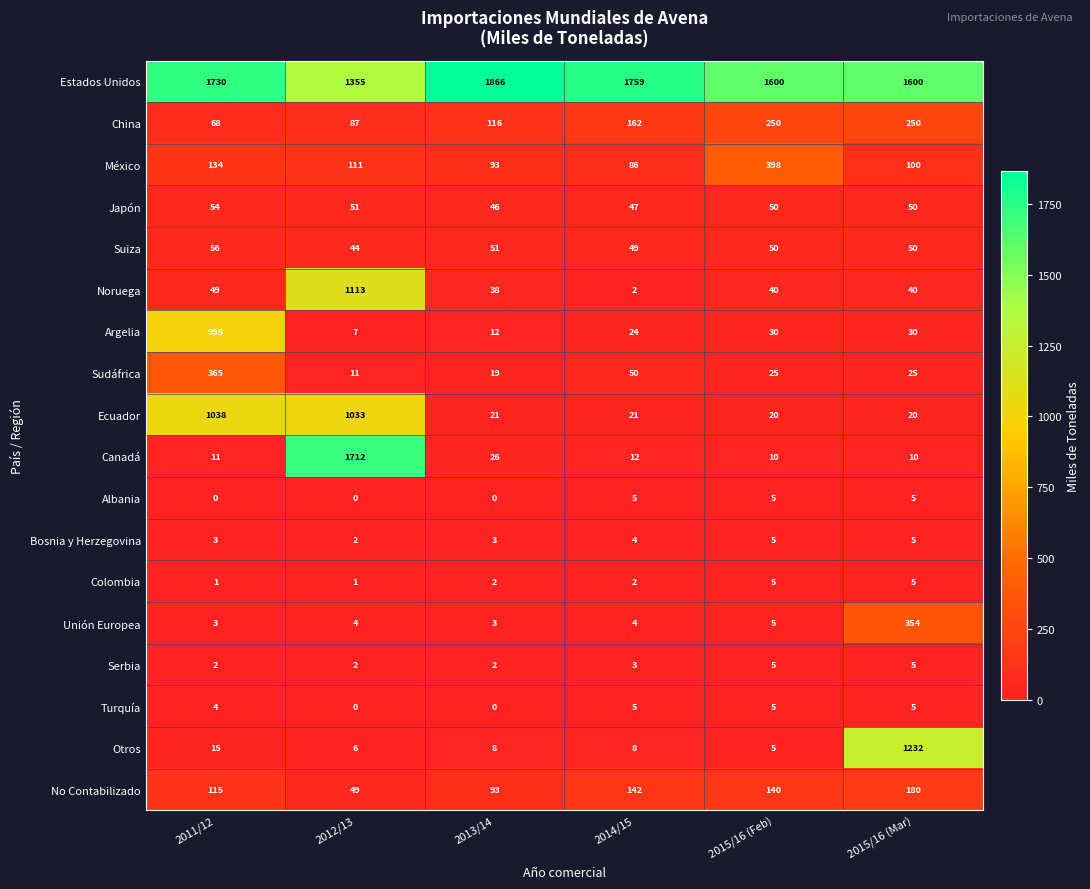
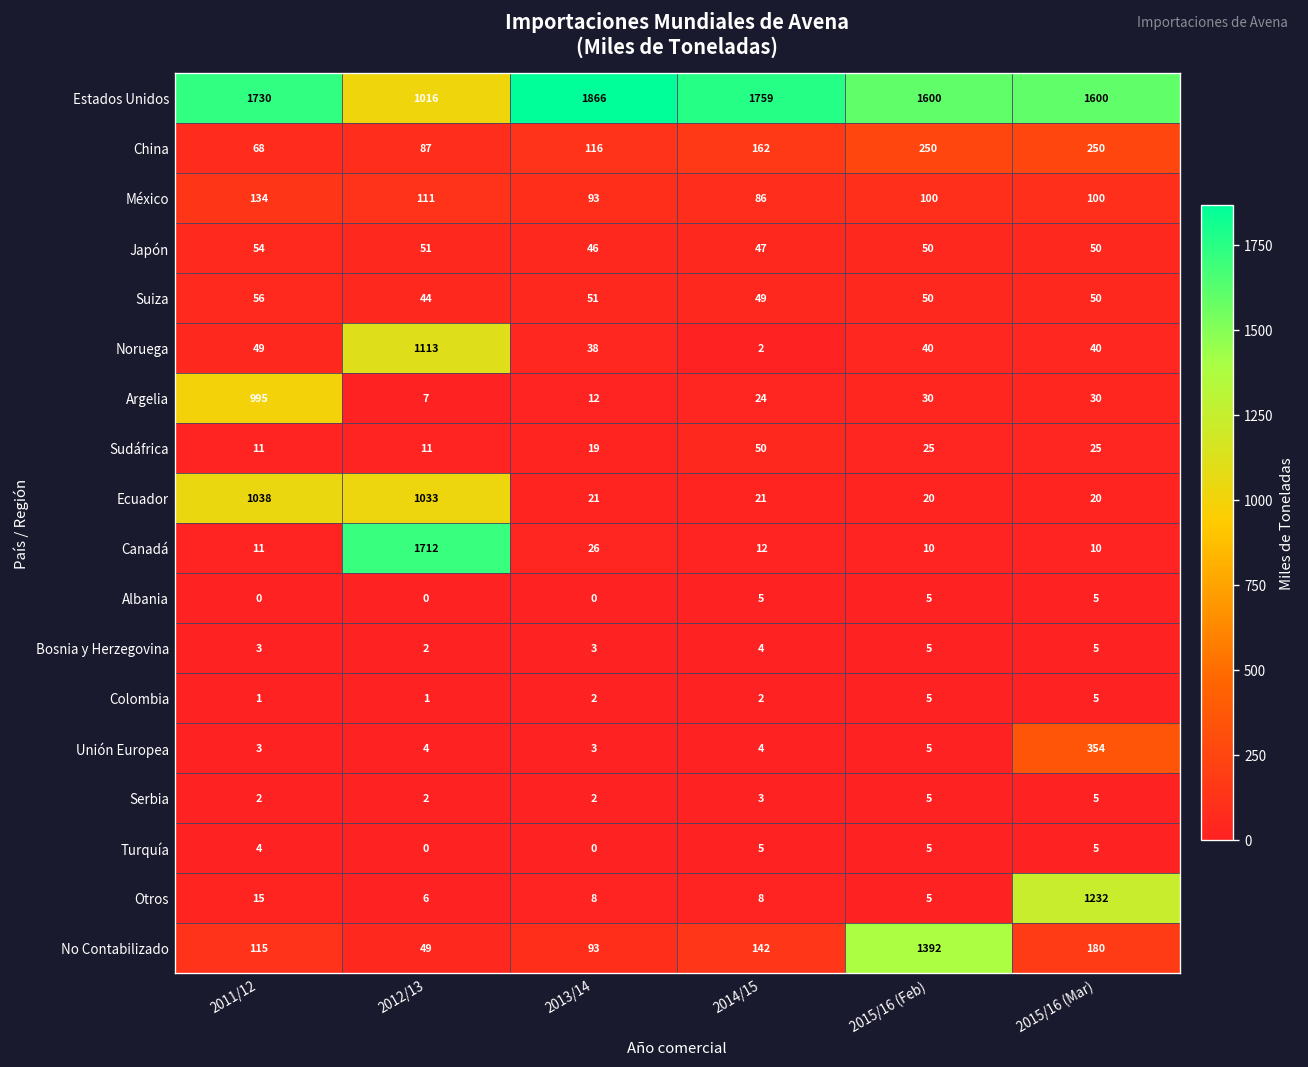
  {
    "Estados Unidos": {
      "2011/12": 1730,
-     "2012/13": 1355,
+     "2012/13": 1016,
      "2013/14": 1866,
      "2014/15": 1759,
      "2015/16 (Feb)": 1600,
      "2015/16 (Mar)": 1600
    },
    "China": {
      "2011/12": 68,
      "2012/13": 87,
      "2013/14": 116,
      "2014/15": 162,
      "2015/16 (Feb)": 250,
      "2015/16 (Mar)": 250
    },
    "México": {
      "2011/12": 134,
      "2012/13": 111,
      "2013/14": 93,
      "2014/15": 86,
-     "2015/16 (Feb)": 398,
+     "2015/16 (Feb)": 100,
      "2015/16 (Mar)": 100
    },
    "Japón": {
      "2011/12": 54,
      "2012/13": 51,
      "2013/14": 46,
      "2014/15": 47,
      "2015/16 (Feb)": 50,
      "2015/16 (Mar)": 50
    },
    "Suiza": {
      "2011/12": 56,
      "2012/13": 44,
      "2013/14": 51,
      "2014/15": 49,
      "2015/16 (Feb)": 50,
      "2015/16 (Mar)": 50
    },
    "Noruega": {
      "2011/12": 49,
      "2012/13": 1113,
      "2013/14": 38,
      "2014/15": 2,
      "2015/16 (Feb)": 40,
      "2015/16 (Mar)": 40
    },
    "Argelia": {
      "2011/12": 995,
      "2012/13": 7,
      "2013/14": 12,
      "2014/15": 24,
      "2015/16 (Feb)": 30,
      "2015/16 (Mar)": 30
    },
    "Sudáfrica": {
-     "2011/12": 365,
+     "2011/12": 11,
      "2012/13": 11,
      "2013/14": 19,
      "2014/15": 50,
      "2015/16 (Feb)": 25,
      "2015/16 (Mar)": 25
    },
    "Ecuador": {
      "2011/12": 1038,
      "2012/13": 1033,
      "2013/14": 21,
      "2014/15": 21,
      "2015/16 (Feb)": 20,
      "2015/16 (Mar)": 20
    },
    "Canadá": {
      "2011/12": 11,
      "2012/13": 1712,
      "2013/14": 26,
      "2014/15": 12,
      "2015/16 (Feb)": 10,
      "2015/16 (Mar)": 10
    },
    "Albania": {
      "2011/12": 0,
      "2012/13": 0,
      "2013/14": 0,
      "2014/15": 5,
      "2015/16 (Feb)": 5,
      "2015/16 (Mar)": 5
    },
    "Bosnia y Herzegovina": {
      "2011/12": 3,
      "2012/13": 2,
      "2013/14": 3,
      "2014/15": 4,
      "2015/16 (Feb)": 5,
      "2015/16 (Mar)": 5
    },
    "Colombia": {
      "2011/12": 1,
      "2012/13": 1,
      "2013/14": 2,
      "2014/15": 2,
      "2015/16 (Feb)": 5,
      "2015/16 (Mar)": 5
    },
    "Unión Europea": {
      "2011/12": 3,
      "2012/13": 4,
      "2013/14": 3,
      "2014/15": 4,
      "2015/16 (Feb)": 5,
      "2015/16 (Mar)": 354
    },
    "Serbia": {
      "2011/12": 2,
      "2012/13": 2,
      "2013/14": 2,
      "2014/15": 3,
      "2015/16 (Feb)": 5,
      "2015/16 (Mar)": 5
    },
    "Turquía": {
      "2011/12": 4,
      "2012/13": 0,
      "2013/14": 0,
      "2014/15": 5,
      "2015/16 (Feb)": 5,
      "2015/16 (Mar)": 5
    },
    "Otros": {
      "2011/12": 15,
      "2012/13": 6,
      "2013/14": 8,
      "2014/15": 8,
      "2015/16 (Feb)": 5,
      "2015/16 (Mar)": 1232
    },
    "No Contabilizado": {
      "2011/12": 115,
      "2012/13": 49,
      "2013/14": 93,
      "2014/15": 142,
-     "2015/16 (Feb)": 140,
+     "2015/16 (Feb)": 1392,
      "2015/16 (Mar)": 180
    }
  }
